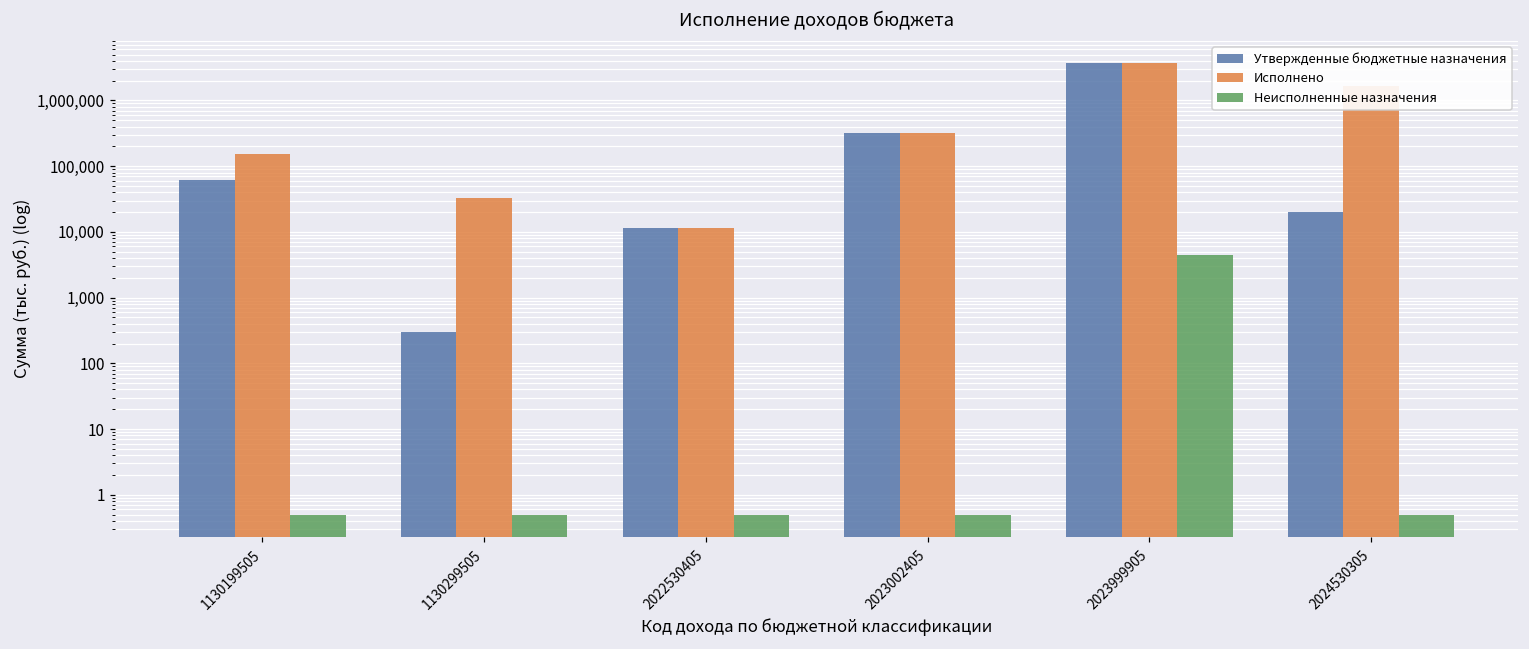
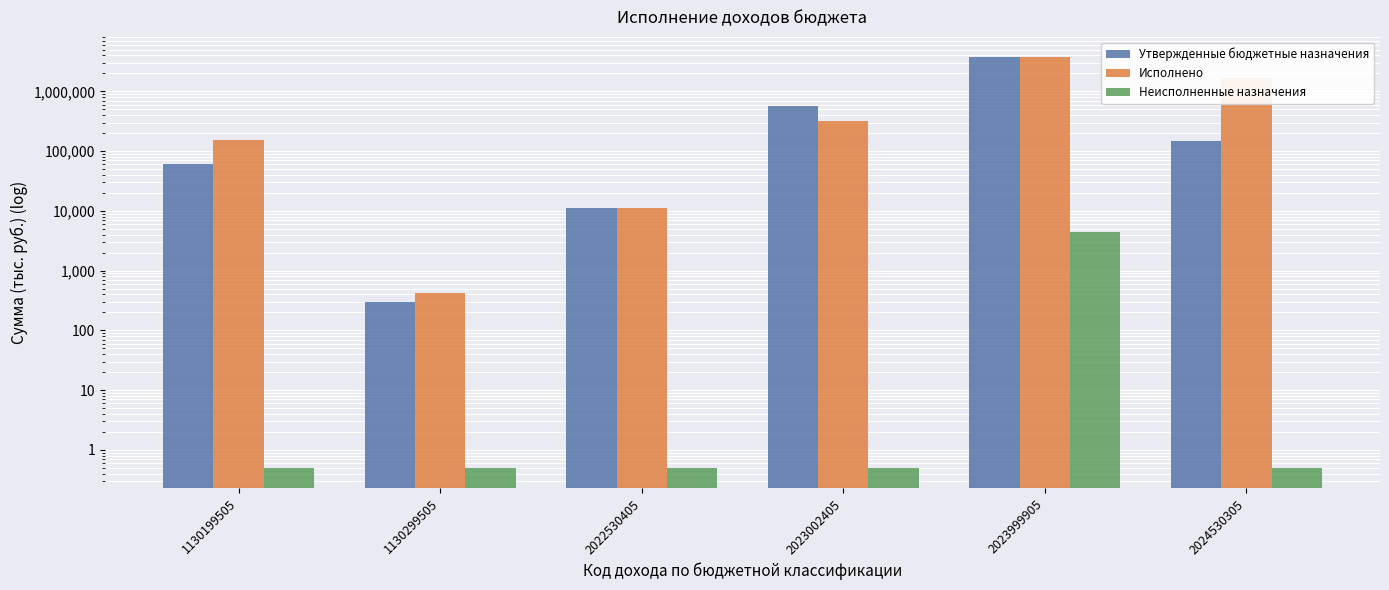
  {
    "Утвержденные бюджетные назначения": {
      "1130199505": "60,000",
      "1130299505": "300",
      "2022530405": "11,000",
-     "2023002405": "300,000",
+     "2023002405": "600,000",
      "2023999905": "4,000,000",
-     "2024530305": "20,000"
+     "2024530305": "150,000"
    },
    "Исполнено": {
      "1130199505": "150,000",
-     "1130299505": "30,000",
+     "1130299505": "400",
      "2022530405": "11,000",
      "2023002405": "300,000",
      "2023999905": "4,000,000"
    },
    "Неисполненные назначения": {
      "1130199505": "0.5",
      "1130299505": "0.5",
      "2022530405": "0.5",
      "2023002405": "0.5",
      "2023999905": "4,000",
      "2024530305": "0.5"
    }
  }
